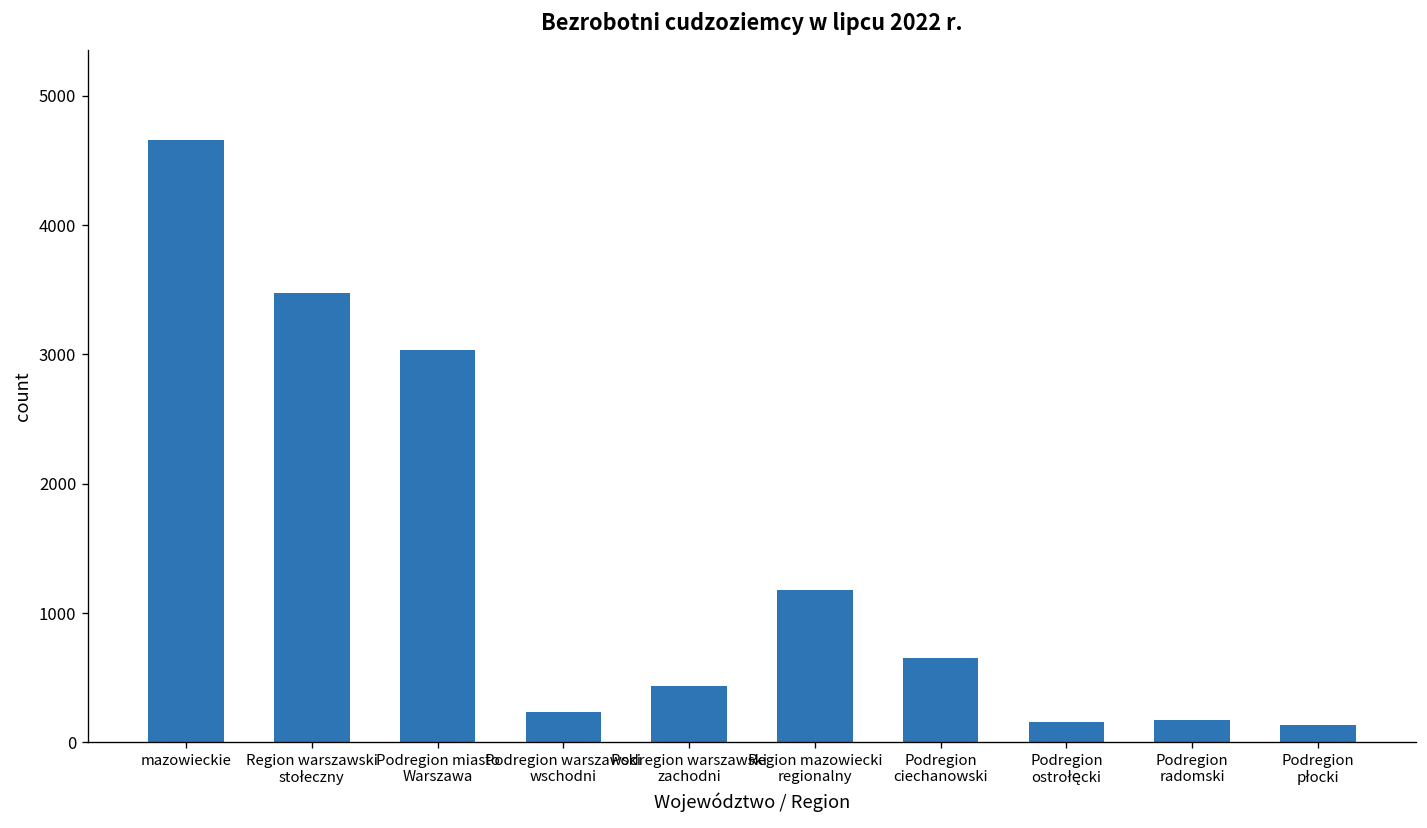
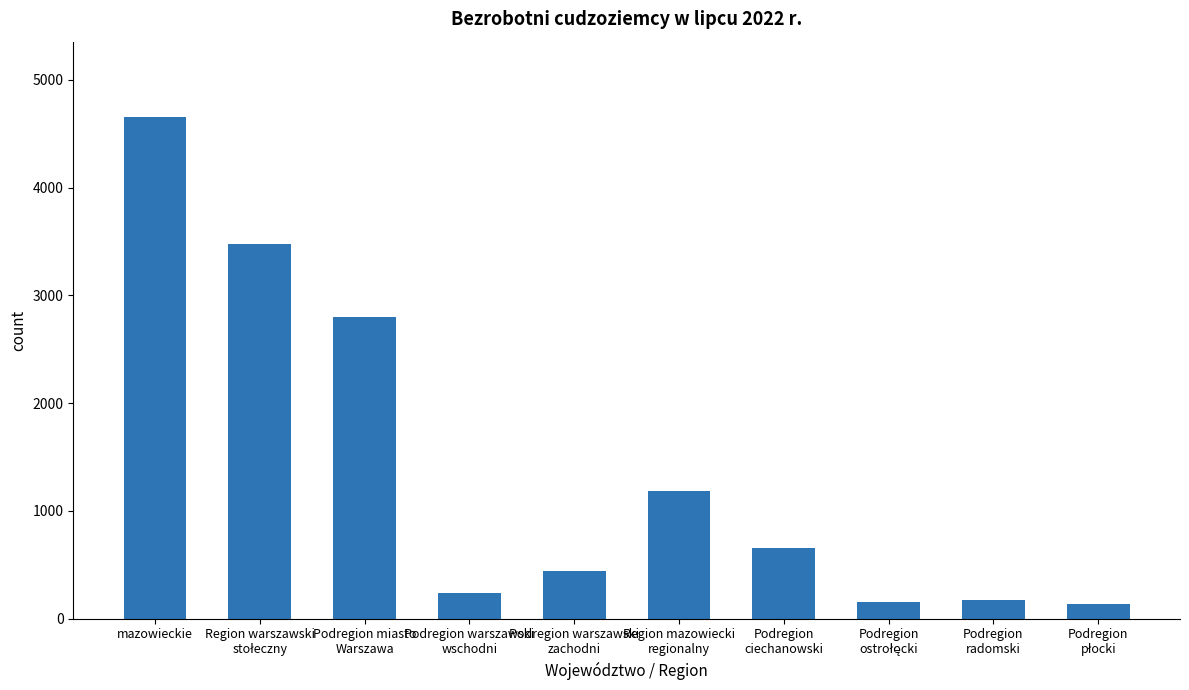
  {
    "mazowieckie": 4660,
    "Region warszawski stołeczny": 3470,
-   "Podregion miasto Warszawa": 3040,
+   "Podregion miasto Warszawa": 2800,
    "Region mazowiecki regionalny": 1180,
    "Podregion ciechanowski": 650,
    "Podregion ostrołęcki": 160,
    "Podregion radomski": 170,
    "Podregion płocki": 130
  }
